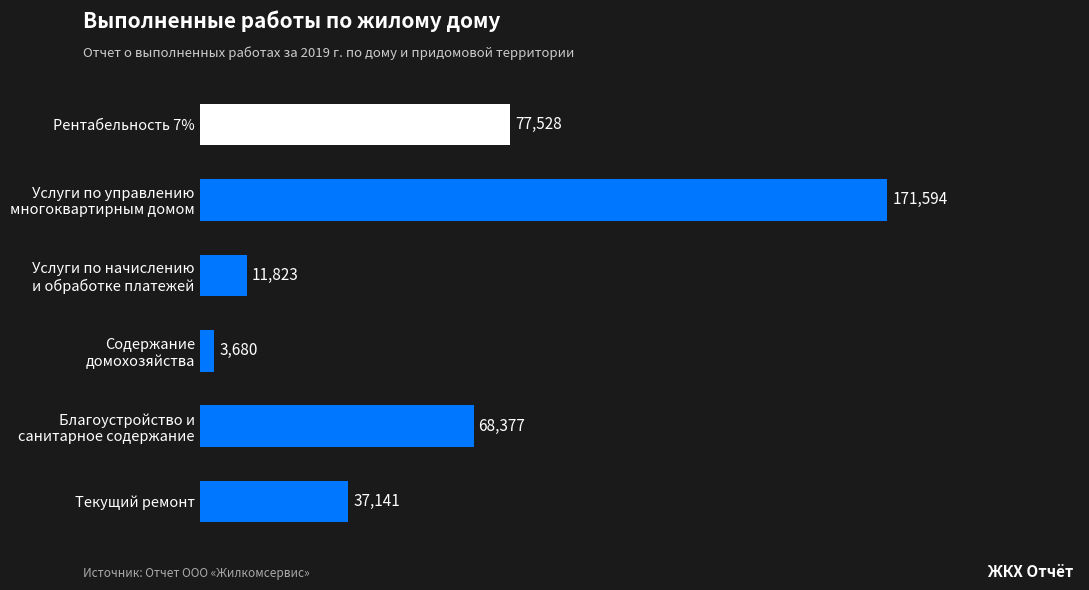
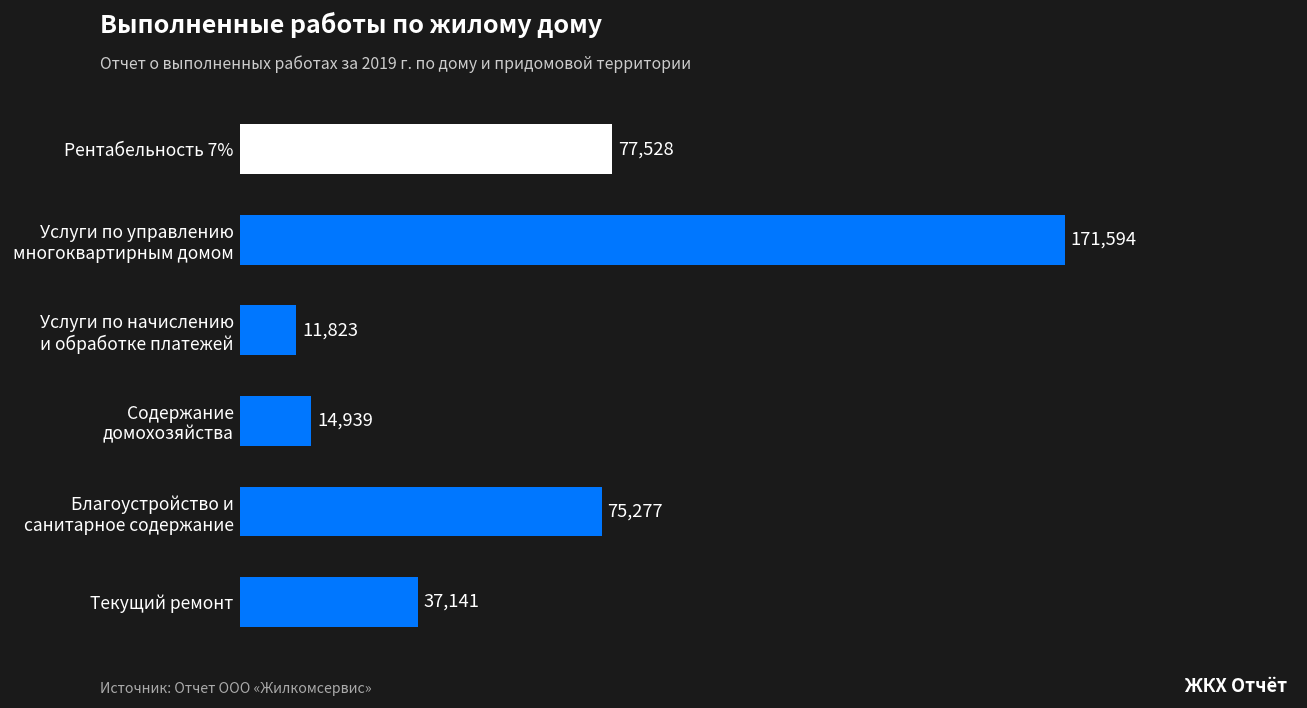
  {
    "Рентабельность 7%": "77,528",
    "Услуги по управлению многоквартирным домом": "171,594",
    "Услуги по начислению и обработке платежей": "11,823",
-   "Содержание домохозяйства": "3,680",
-   "Благоустройство и санитарное содержание": "68,377",
+   "Содержание домохозяйства": "14,939",
+   "Благоустройство и санитарное содержание": "75,277",
    "Текущий ремонт": "37,141"
  }
